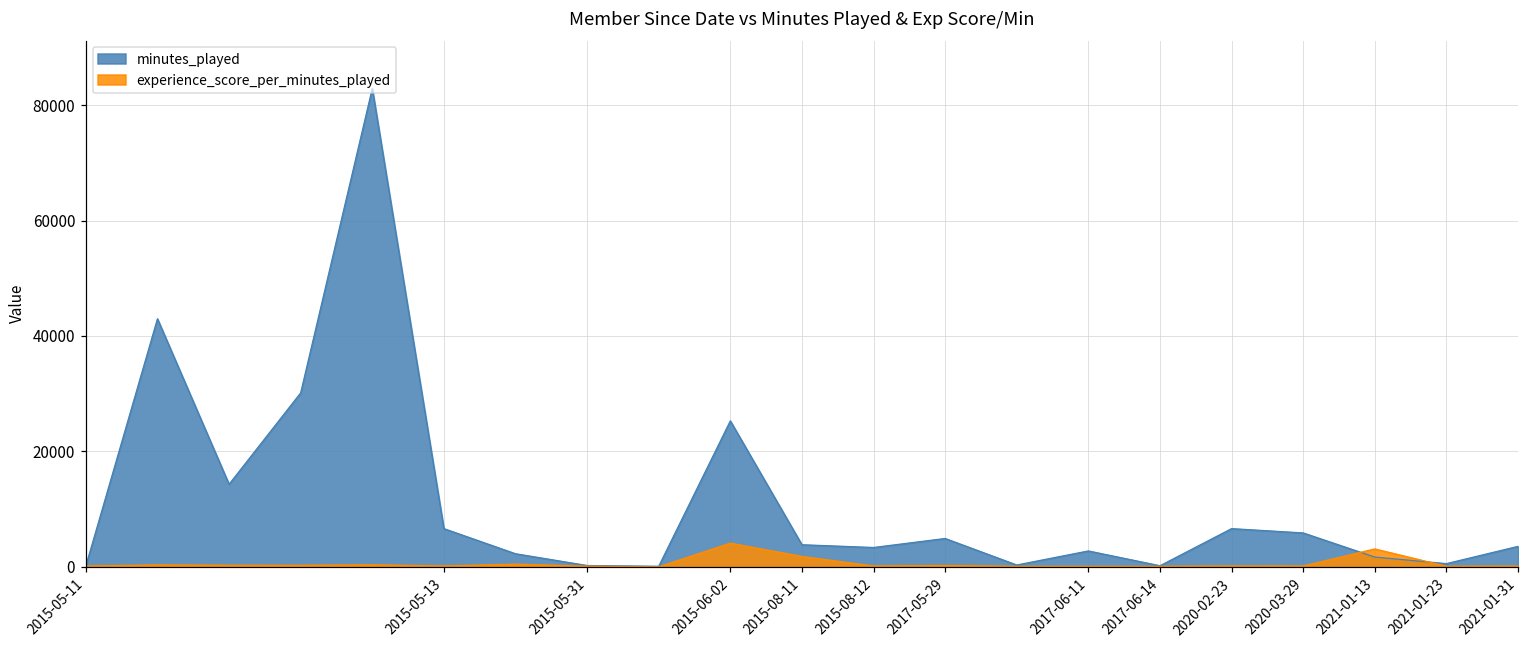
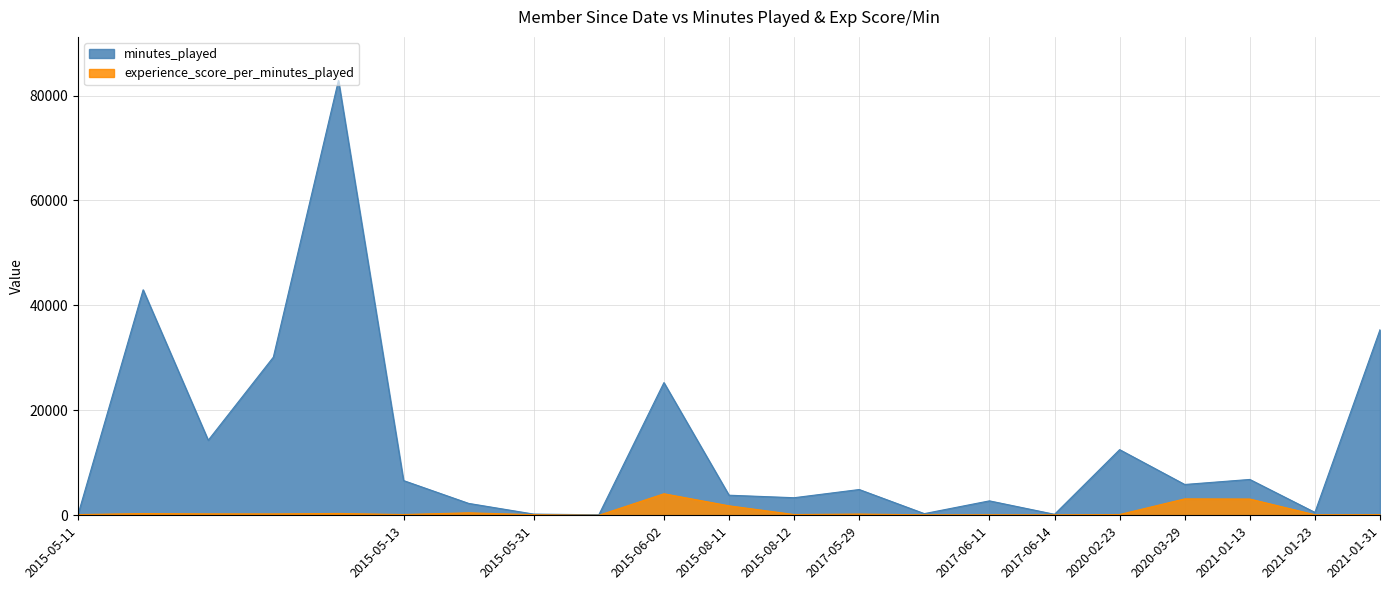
  {
    "minutes_played": {
      "2015-06-02": 25000,
      "2015-08-11": 4000,
      "2015-08-12": 3000,
      "2017-06-11": 3000,
-     "2020-02-23": 7000,
+     "2020-02-23": 13000,
      "2020-03-29": 6000,
-     "2021-01-13": 2000,
-     "2021-01-31": 4000
+     "2021-01-13": 7000,
+     "2021-01-31": 35000
    },
    "experience_score_per_minutes_played": {
      "2015-06-02": 4000,
      "2015-08-11": 2000,
      "2015-08-12": 0,
      "2017-06-11": 0,
      "2020-02-23": 0,
-     "2020-03-29": 0,
+     "2020-03-29": 3000,
      "2021-01-13": 3000,
      "2021-01-31": 0
    }
  }
